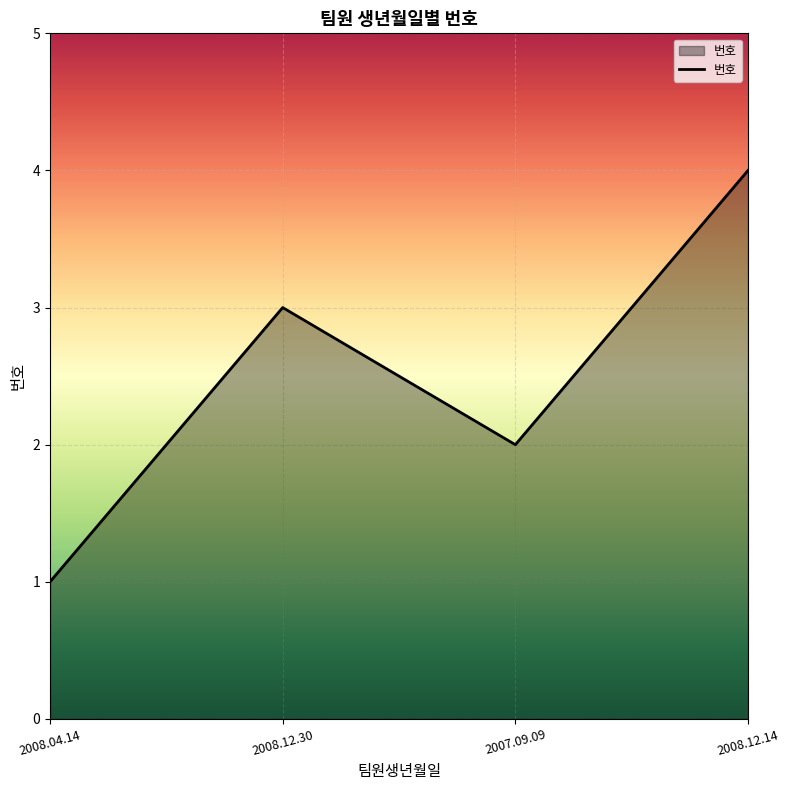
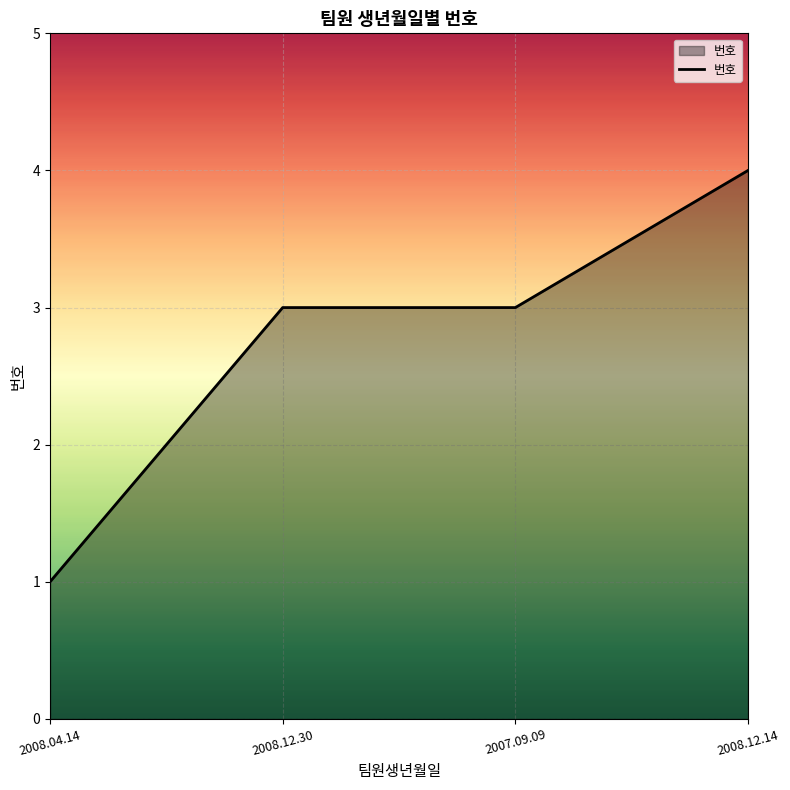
  {
    "2008.04.14": 1,
    "2008.12.30": 3,
-   "2007.09.09": 2,
+   "2007.09.09": 3,
    "2008.12.14": 4
  }
